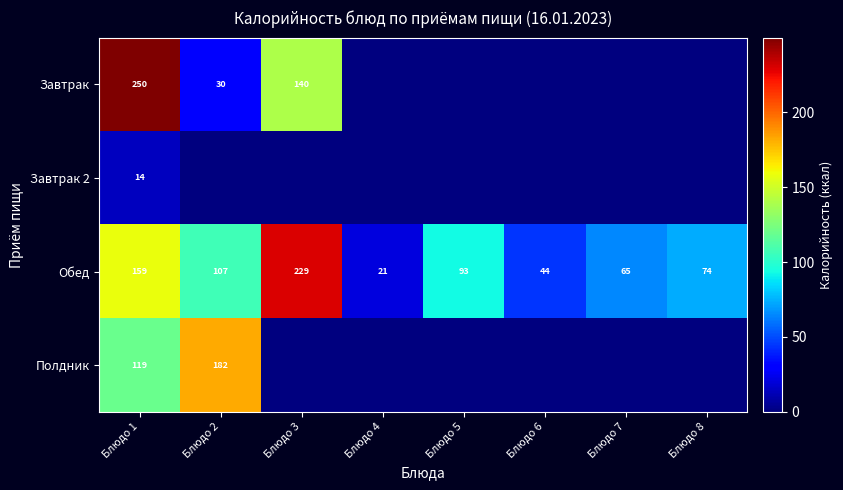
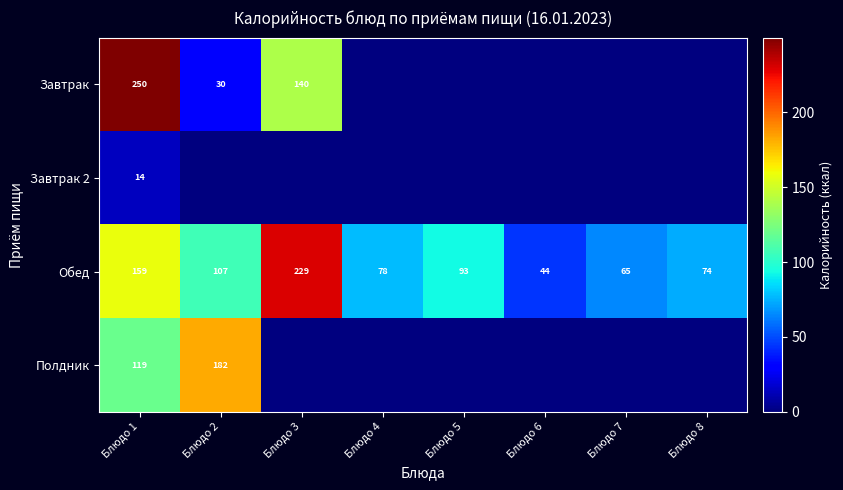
  {
    "Завтрак": {
      "Блюдо 1": 250,
      "Блюдо 2": 30,
      "Блюдо 3": 140
    },
    "Завтрак 2": {
      "Блюдо 1": 14
    },
    "Обед": {
      "Блюдо 1": 159,
      "Блюдо 2": 107,
      "Блюдо 3": 229,
-     "Блюдо 4": 21,
+     "Блюдо 4": 78,
      "Блюдо 5": 93,
      "Блюдо 6": 44,
      "Блюдо 7": 65,
      "Блюдо 8": 74
    },
    "Полдник": {
      "Блюдо 1": 119,
      "Блюдо 2": 182
    }
  }
